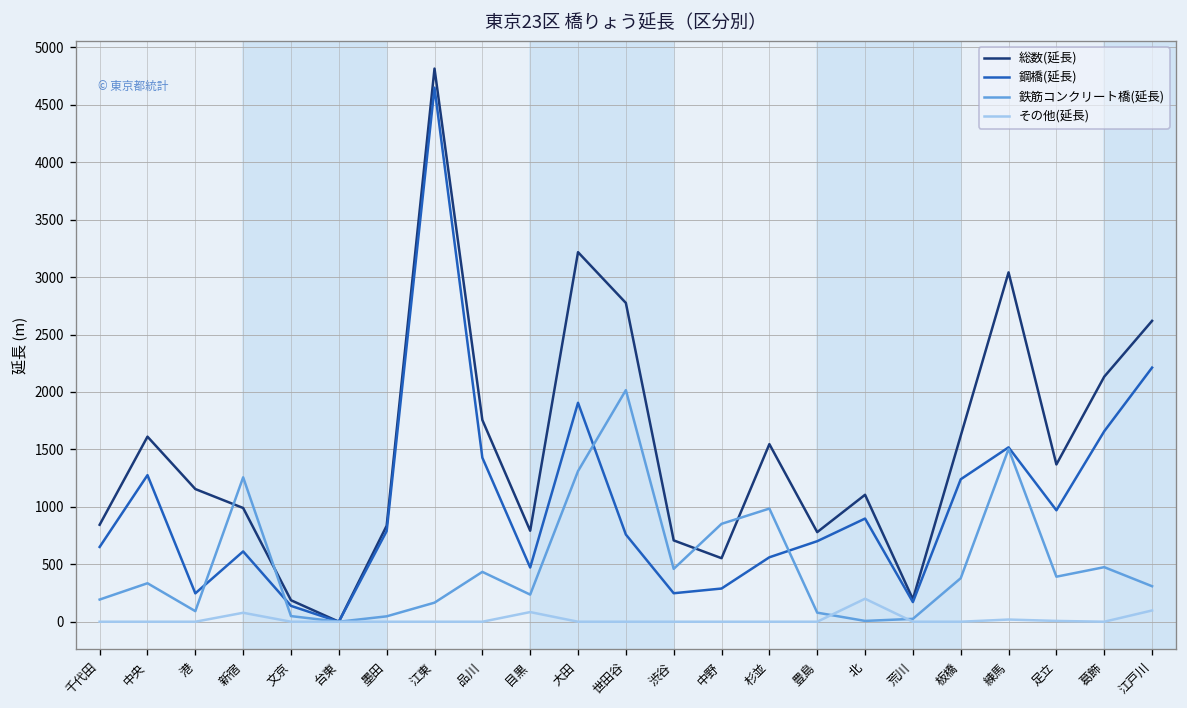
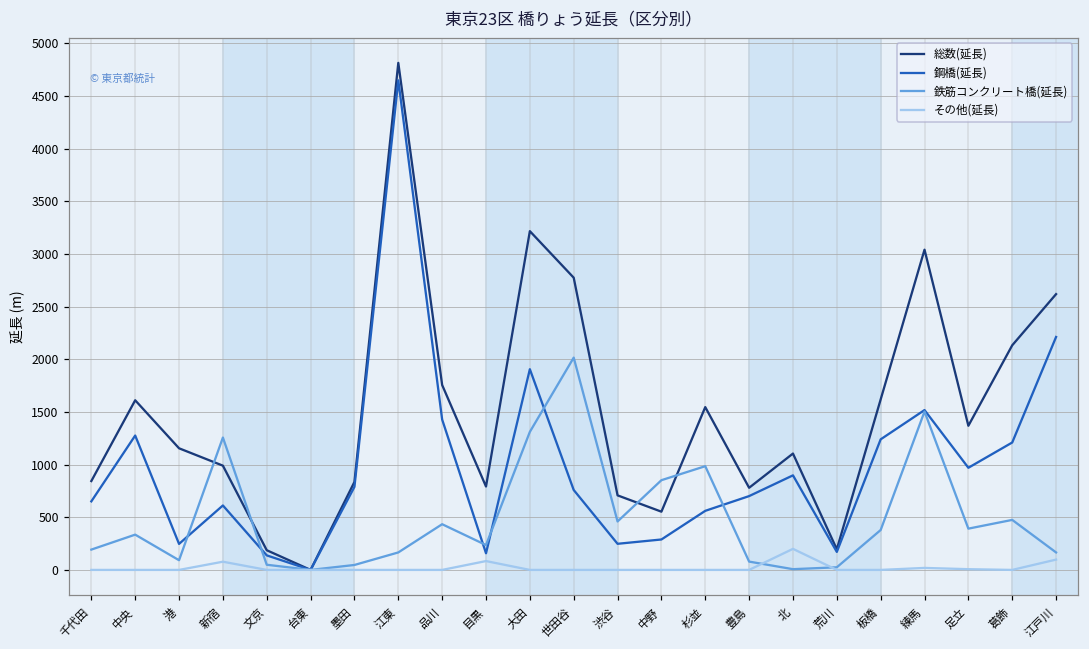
  {
    "総数(延長)": {
      "千代田": 800,
      "中央": 1600,
      "港": 1200,
      "新宿": 1000,
      "文京": 200,
      "墨田": 800,
      "江東": 4800,
      "品川": 1800,
      "目黒": 800,
      "大田": 3200,
      "世田谷": 2800,
      "渋谷": 700,
      "中野": 600,
      "杉並": 1500,
      "豊島": 800,
      "北": 1100,
      "板橋": 1600,
      "練馬": 3000,
      "足立": 1400,
      "葛飾": 2100,
      "江戸川": 2600
    },
    "鋼橋(延長)": {
      "千代田": 700,
      "中央": 1300,
      "港": 200,
      "新宿": 600,
      "文京": 100,
      "墨田": 800,
      "江東": 4600,
      "品川": 1400,
-     "目黒": 500,
+     "目黒": 200,
      "大田": 1900,
      "世田谷": 800,
      "渋谷": 200,
      "中野": 300,
      "杉並": 600,
      "豊島": 700,
      "北": 900,
      "板橋": 1200,
      "足立": 1000,
-     "葛飾": 1700,
+     "葛飾": 1200,
      "江戸川": 2200
    },
    "鉄筋コンクリート橋(延長)": {
      "千代田": 200,
      "中央": 300,
      "港": 100,
      "新宿": 1300,
      "文京": 0,
      "墨田": 0,
      "江東": 200,
      "品川": 400,
      "目黒": 200,
      "大田": 1300,
      "世田谷": 2000,
      "渋谷": 500,
      "中野": 900,
      "杉並": 1000,
      "豊島": 100,
      "北": 0,
      "板橋": 400,
      "足立": 400,
      "葛飾": 500,
-     "江戸川": 300
+     "江戸川": 200
    },
    "その他(延長)": {
      "千代田": 0,
      "中央": 0,
      "港": 0,
      "新宿": 100,
      "文京": 0,
      "墨田": 0,
      "江東": 0,
      "品川": 0,
      "目黒": 100,
      "大田": 0,
      "世田谷": 0,
      "渋谷": 0,
      "中野": 0,
      "杉並": 0,
      "豊島": 0,
      "北": 200,
      "板橋": 0,
      "練馬": 0,
      "足立": 0,
      "葛飾": 0,
      "江戸川": 100
    }
  }
